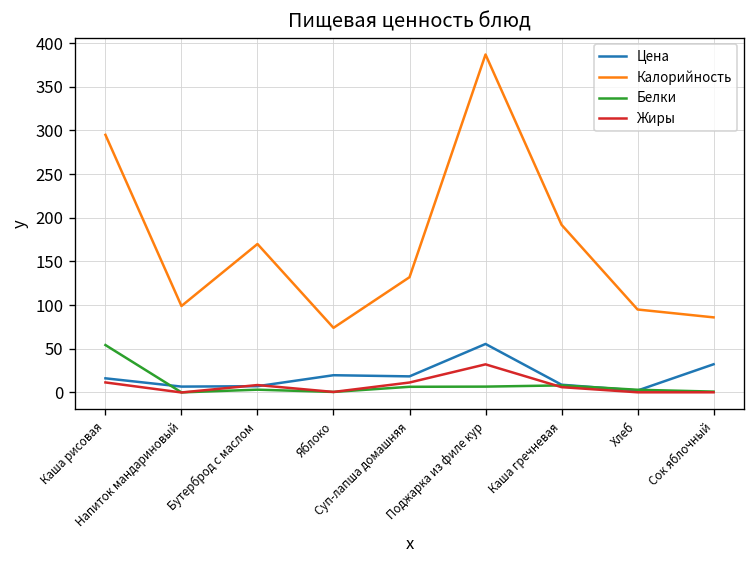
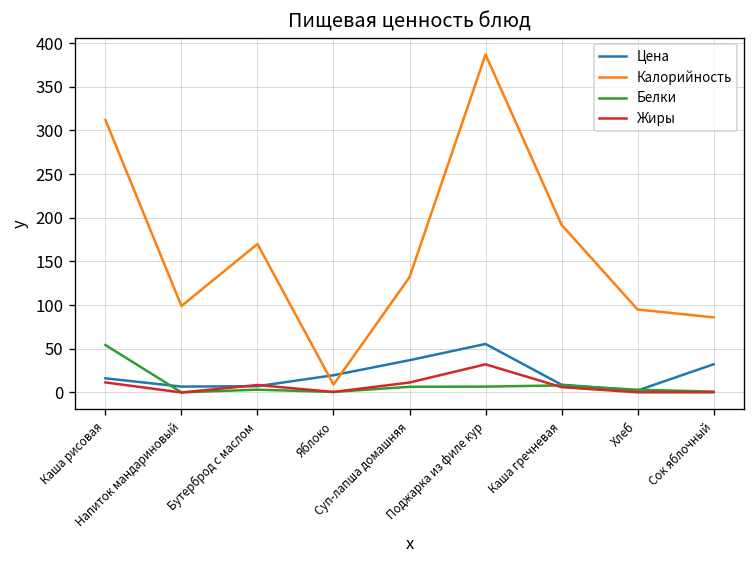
  {
    "Цена": {
      "Каша рисовая": 20,
      "Напиток мандариновый": 10,
      "Яблоко": 20,
-     "Суп-лапша домашняя": 20,
+     "Суп-лапша домашняя": 40,
      "Поджарка из филе кур": 60,
      "Сок яблочный": 30
    },
    "Калорийность": {
-     "Каша рисовая": 300,
+     "Каша рисовая": 310,
      "Напиток мандариновый": 100,
      "Бутерброд с маслом": 170,
-     "Яблоко": 70,
+     "Яблоко": 10,
      "Суп-лапша домашняя": 130,
      "Поджарка из филе кур": 390,
      "Каша гречневая": 190,
      "Хлеб": 100,
      "Сок яблочный": 90
    },
    "Белки": {
      "Каша рисовая": 50,
      "Бутерброд с маслом": 0,
      "Суп-лапша домашняя": 10,
      "Поджарка из филе кур": 10
    },
    "Жиры": {
      "Каша рисовая": 10,
      "Суп-лапша домашняя": 10,
      "Поджарка из филе кур": 30
    }
  }
